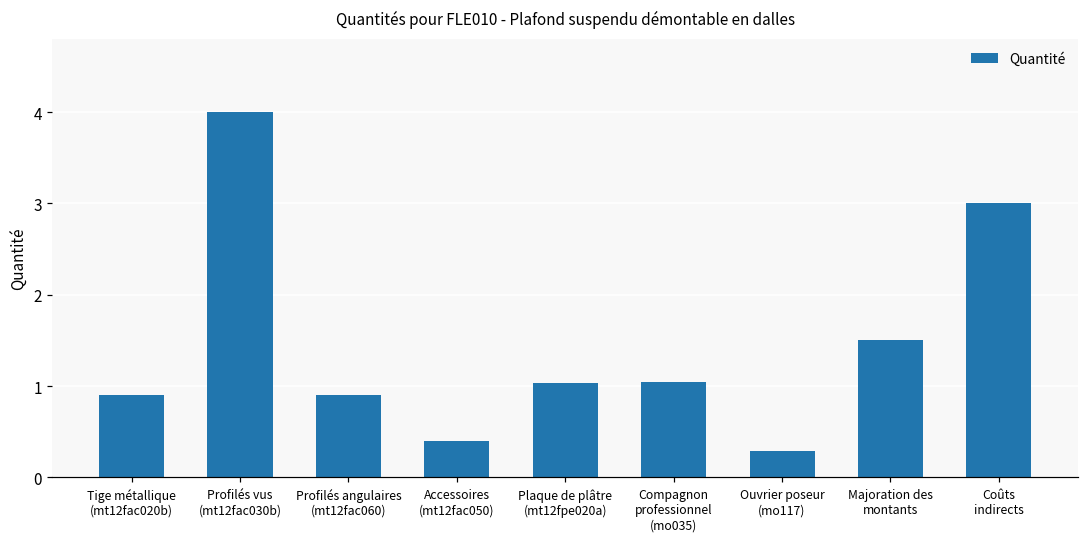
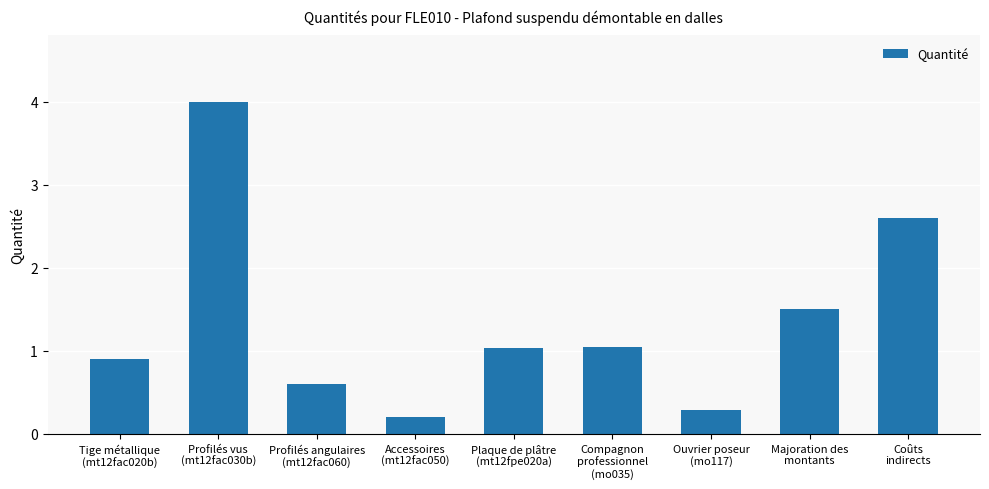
  {
    "Tige métallique (mt12fac020b)": 0.9,
    "Profilés vus (mt12fac030b)": 4.0,
-   "Profilés angulaires (mt12fac060)": 0.9,
-   "Accessoires (mt12fac050)": 0.4,
+   "Profilés angulaires (mt12fac060)": 0.6,
+   "Accessoires (mt12fac050)": 0.2,
    "Plaque de plâtre (mt12fpe020a)": 1.0,
    "Compagnon professionnel (mo035)": 1.0,
    "Ouvrier poseur (mo117)": 0.3,
    "Majoration des montants": 1.5,
-   "Coûts indirects": 3.0
+   "Coûts indirects": 2.6
  }
